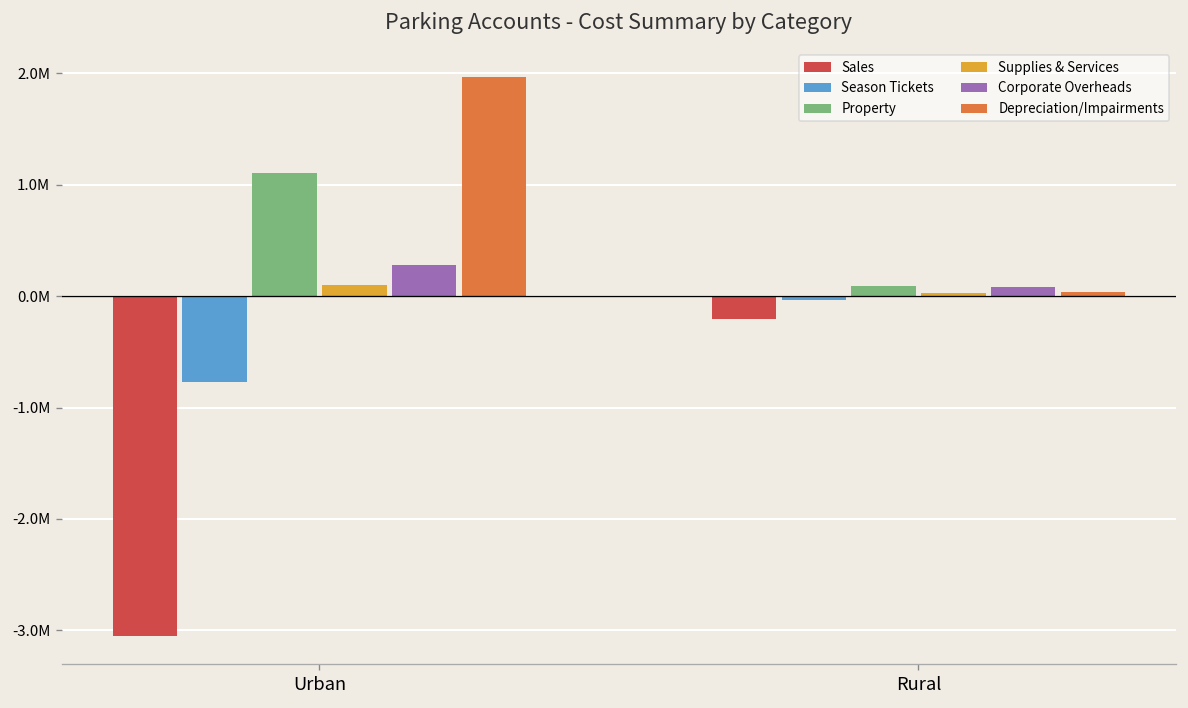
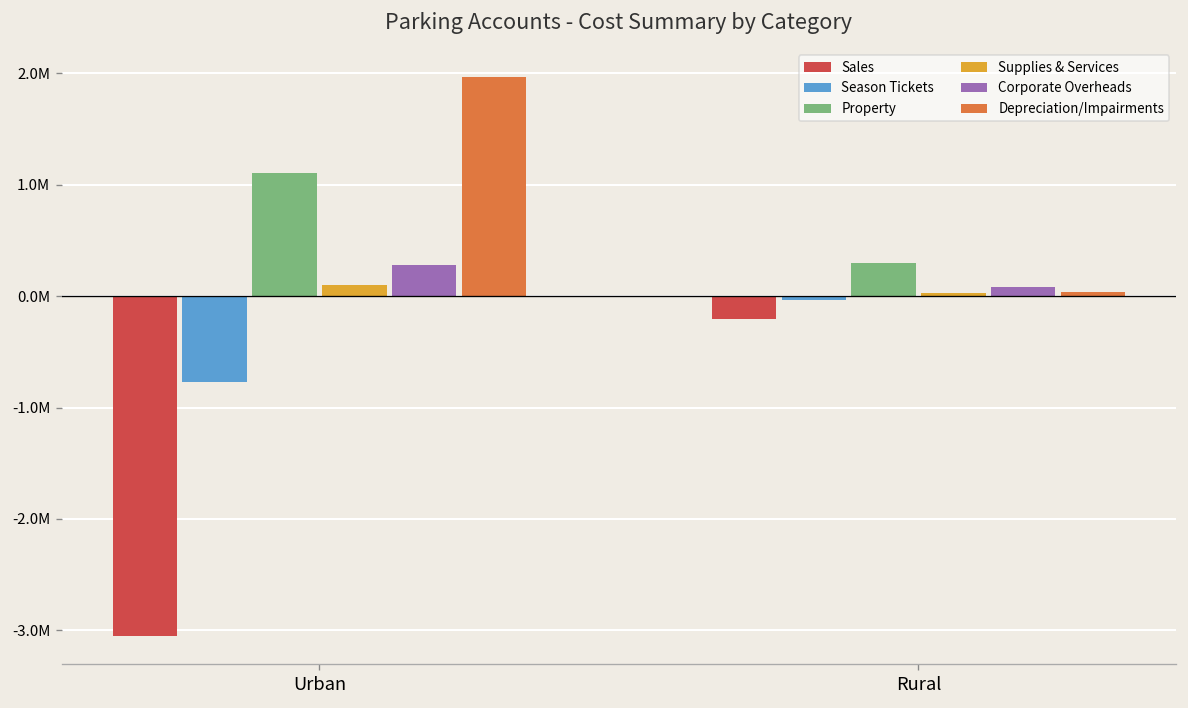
  {
    "Season Tickets": {
      "Urban": -800000,
      "Rural": 0
    },
    "Property": {
      "Urban": 1100000,
-     "Rural": 100000
+     "Rural": 300000
    },
    "Corporate Overheads": {
      "Urban": 300000,
      "Rural": 100000
    }
  }
